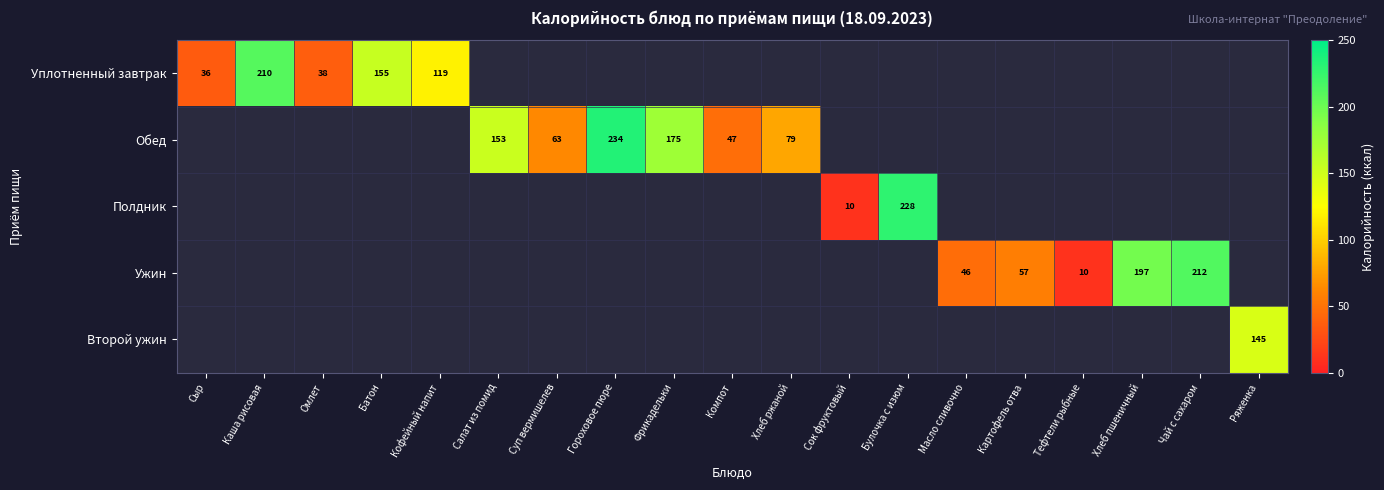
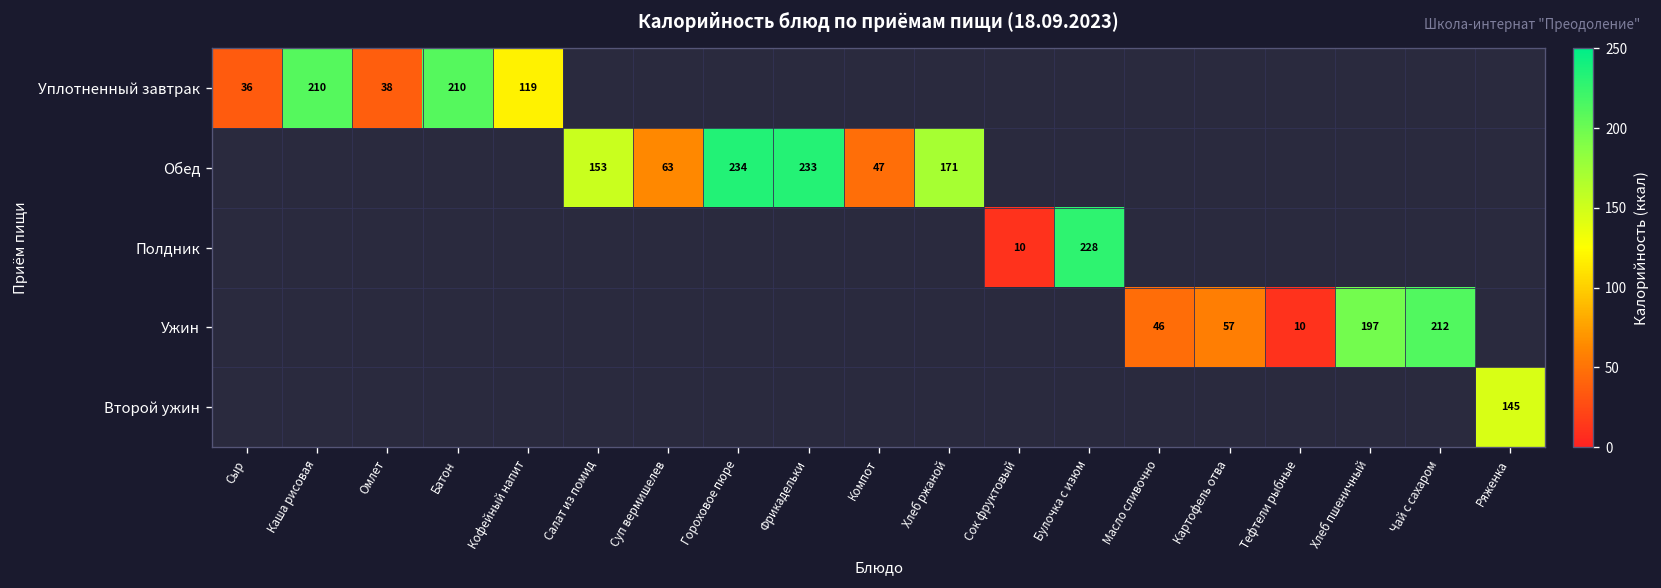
  {
    "Уплотненный завтрак": {
      "Сыр": 36,
      "Каша рисовая": 210,
      "Омлет": 38,
-     "Батон": 155,
+     "Батон": 210,
      "Кофейный напит": 119
    },
    "Обед": {
      "Салат из помид": 153,
      "Суп вермишелев": 63,
      "Гороховое пюре": 234,
-     "Фрикадельки": 175,
+     "Фрикадельки": 233,
      "Компот": 47,
-     "Хлеб ржаной": 79
+     "Хлеб ржаной": 171
    },
    "Полдник": {
      "Сок фруктовый": 10,
      "Булочка с изюм": 228
    },
    "Ужин": {
      "Масло сливочно": 46,
      "Картофель отва": 57,
      "Тефтели рыбные": 10,
      "Хлеб пшеничный": 197,
      "Чай с сахаром": 212
    },
    "Второй ужин": {
      "Ряженка": 145
    }
  }
